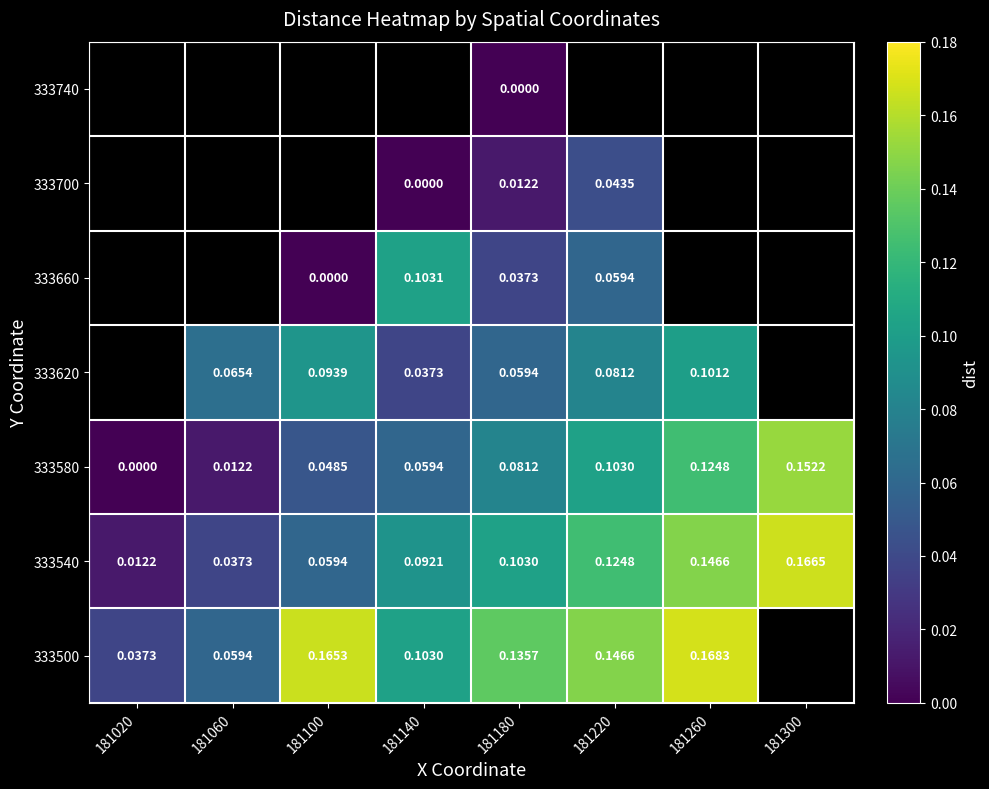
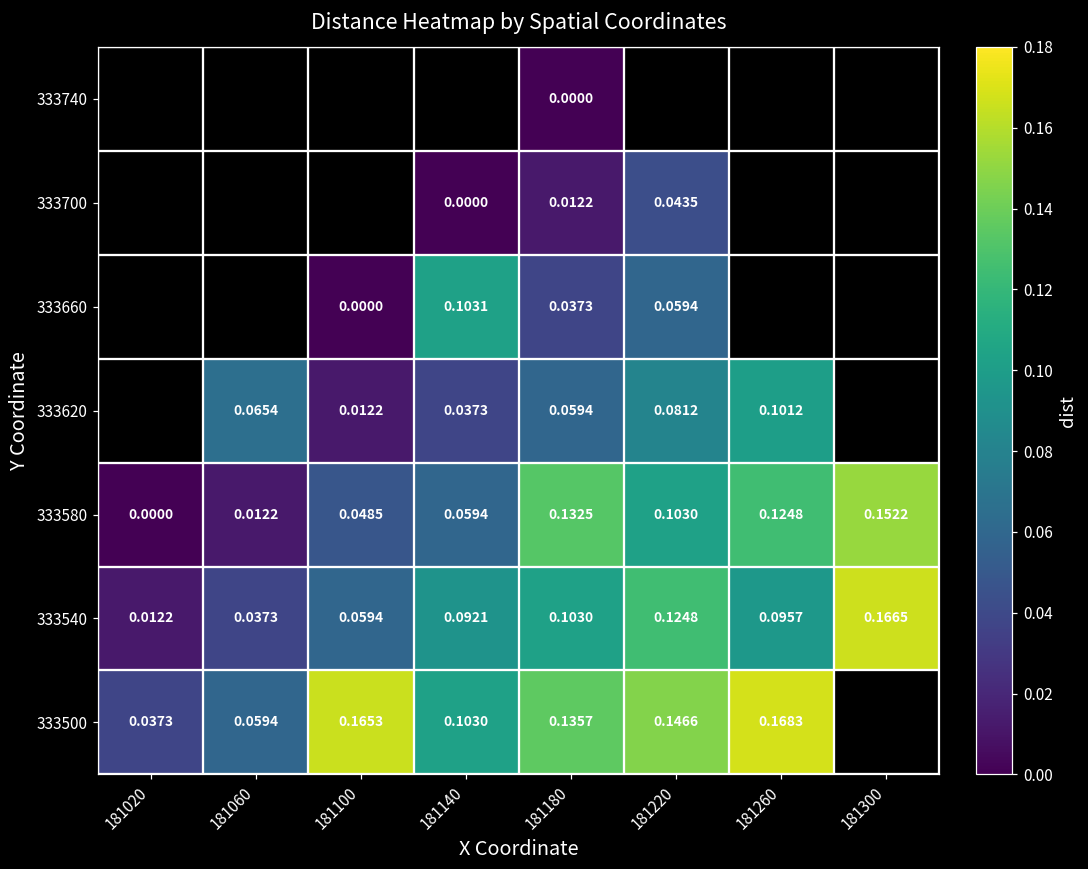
  {
    "333740": {
      "181180": 0.0000
    },
    "333700": {
      "181140": 0.0000,
      "181180": 0.0122,
      "181220": 0.0435
    },
    "333660": {
      "181100": 0.0000,
      "181140": 0.1031,
      "181180": 0.0373,
      "181220": 0.0594
    },
    "333620": {
      "181060": 0.0654,
-     "181100": 0.0939,
+     "181100": 0.0122,
      "181140": 0.0373,
      "181180": 0.0594,
      "181220": 0.0812,
      "181260": 0.1012
    },
    "333580": {
      "181020": 0.0000,
      "181060": 0.0122,
      "181100": 0.0485,
      "181140": 0.0594,
-     "181180": 0.0812,
+     "181180": 0.1325,
      "181220": 0.1030,
      "181260": 0.1248,
      "181300": 0.1522
    },
    "333540": {
      "181020": 0.0122,
      "181060": 0.0373,
      "181100": 0.0594,
      "181140": 0.0921,
      "181180": 0.1030,
      "181220": 0.1248,
-     "181260": 0.1466,
+     "181260": 0.0957,
      "181300": 0.1665
    },
    "333500": {
      "181020": 0.0373,
      "181060": 0.0594,
      "181100": 0.1653,
      "181140": 0.1030,
      "181180": 0.1357,
      "181220": 0.1466,
      "181260": 0.1683
    }
  }
